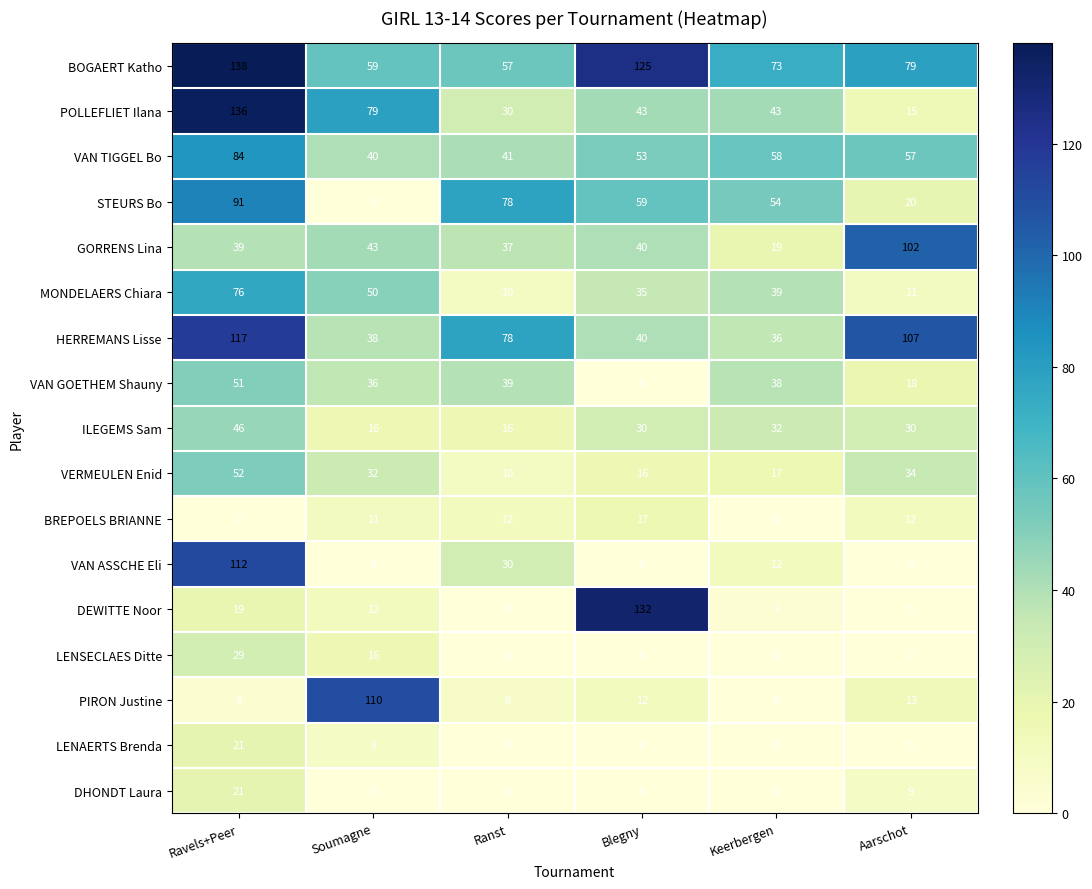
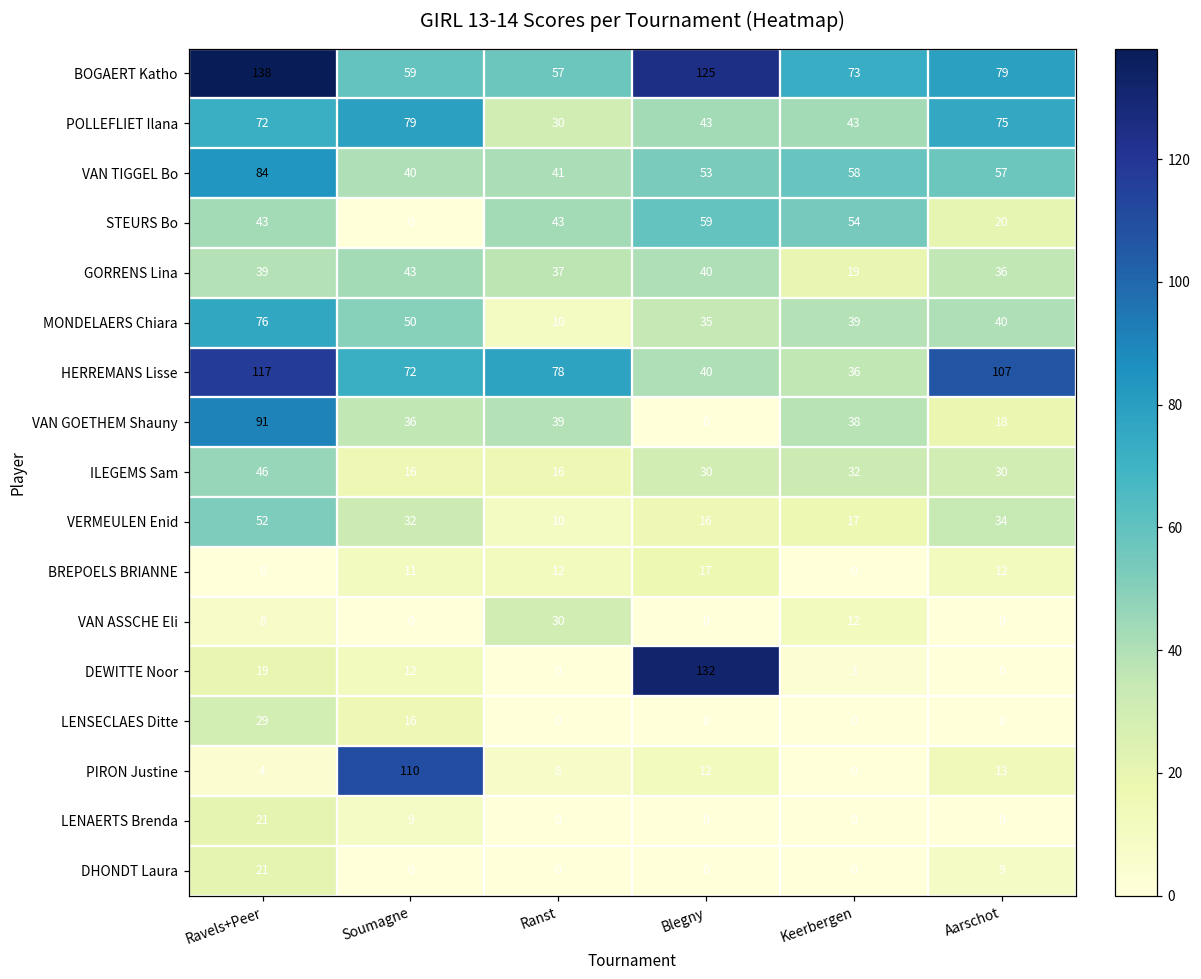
  {
    "BOGAERT Katho": {
      "Ravels+Peer": 138,
      "Soumagne": 59,
      "Ranst": 57,
      "Blegny": 125,
      "Keerbergen": 73,
      "Aarschot": 79
    },
    "POLLEFLIET Ilana": {
-     "Ravels+Peer": 136,
+     "Ravels+Peer": 72,
      "Soumagne": 79,
      "Ranst": 30,
      "Blegny": 43,
      "Keerbergen": 43,
-     "Aarschot": 15
+     "Aarschot": 75
    },
    "VAN TIGGEL Bo": {
      "Ravels+Peer": 84,
      "Soumagne": 40,
      "Ranst": 41,
      "Blegny": 53,
      "Keerbergen": 58,
      "Aarschot": 57
    },
    "STEURS Bo": {
-     "Ravels+Peer": 91,
-     "Ranst": 78,
+     "Ravels+Peer": 43,
+     "Ranst": 43,
      "Blegny": 59,
      "Keerbergen": 54,
      "Aarschot": 20
    },
    "GORRENS Lina": {
      "Ravels+Peer": 39,
      "Soumagne": 43,
      "Ranst": 37,
      "Blegny": 40,
      "Keerbergen": 19,
-     "Aarschot": 102
+     "Aarschot": 36
    },
    "MONDELAERS Chiara": {
      "Ravels+Peer": 76,
      "Soumagne": 50,
      "Ranst": 10,
      "Blegny": 35,
      "Keerbergen": 39,
-     "Aarschot": 11
+     "Aarschot": 40
    },
    "HERREMANS Lisse": {
      "Ravels+Peer": 117,
-     "Soumagne": 38,
+     "Soumagne": 72,
      "Ranst": 78,
      "Blegny": 40,
      "Keerbergen": 36,
      "Aarschot": 107
    },
    "VAN GOETHEM Shauny": {
-     "Ravels+Peer": 51,
+     "Ravels+Peer": 91,
      "Soumagne": 36,
      "Ranst": 39,
      "Keerbergen": 38,
      "Aarschot": 18
    },
    "ILEGEMS Sam": {
      "Ravels+Peer": 46,
      "Soumagne": 16,
      "Ranst": 16,
      "Blegny": 30,
      "Keerbergen": 32,
      "Aarschot": 30
    },
    "VERMEULEN Enid": {
      "Ravels+Peer": 52,
      "Soumagne": 32,
      "Ranst": 10,
      "Blegny": 16,
      "Keerbergen": 17,
      "Aarschot": 34
    },
    "BREPOELS BRIANNE": {
      "Soumagne": 11,
      "Ranst": 12,
      "Blegny": 17,
      "Aarschot": 12
    },
    "VAN ASSCHE Eli": {
-     "Ravels+Peer": 112,
+     "Ravels+Peer": 8,
      "Ranst": 30,
      "Keerbergen": 12
    },
    "DEWITTE Noor": {
      "Ravels+Peer": 19,
      "Soumagne": 12,
      "Blegny": 132
    },
    "LENSECLAES Ditte": {
      "Ravels+Peer": 29,
      "Soumagne": 16
    },
    "PIRON Justine": {
      "Soumagne": 110,
      "Ranst": 8,
      "Blegny": 12,
      "Aarschot": 13
    },
    "LENAERTS Brenda": {
      "Ravels+Peer": 21,
      "Soumagne": 9
    },
    "DHONDT Laura": {
      "Ravels+Peer": 21,
      "Aarschot": 9
    }
  }
